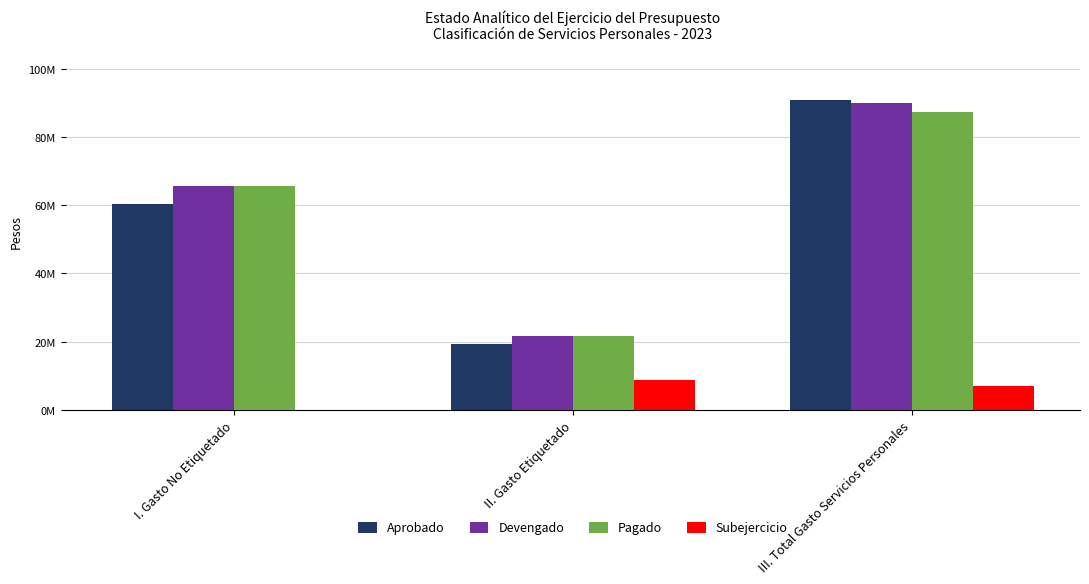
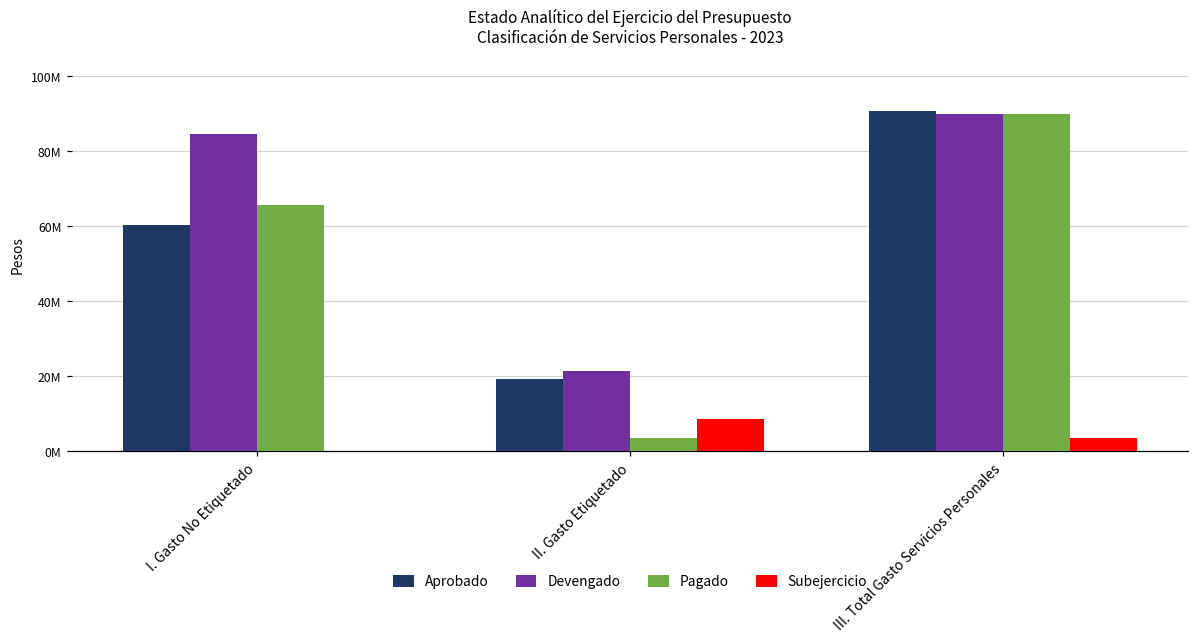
  {
    "Aprobado": {
      "I. Gasto No Etiquetado": 60000000,
      "II. Gasto Etiquetado": 19000000,
      "III. Total Gasto Servicios Personales": 91000000
    },
    "Devengado": {
-     "I. Gasto No Etiquetado": 66000000,
+     "I. Gasto No Etiquetado": 85000000,
      "II. Gasto Etiquetado": 22000000,
      "III. Total Gasto Servicios Personales": 90000000
    },
    "Pagado": {
      "I. Gasto No Etiquetado": 66000000,
-     "II. Gasto Etiquetado": 22000000,
-     "III. Total Gasto Servicios Personales": 87000000
+     "II. Gasto Etiquetado": 3000000,
+     "III. Total Gasto Servicios Personales": 90000000
    },
    "Subejercicio": {
      "II. Gasto Etiquetado": 9000000,
-     "III. Total Gasto Servicios Personales": 7000000
+     "III. Total Gasto Servicios Personales": 3000000
    }
  }
